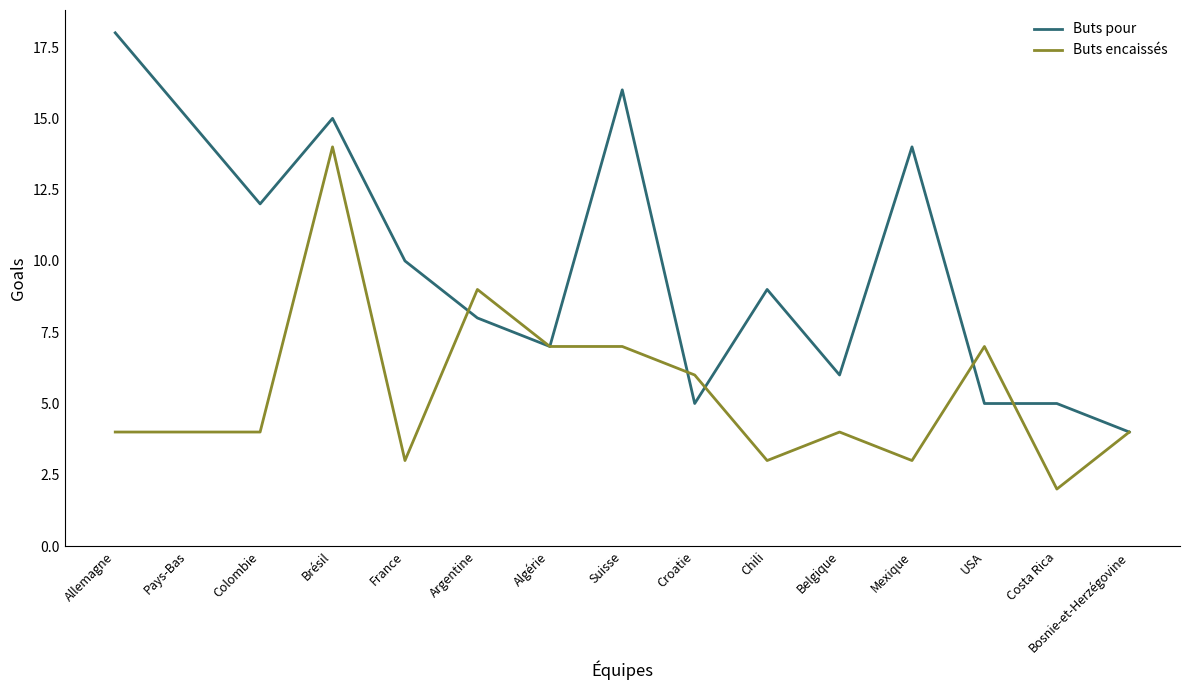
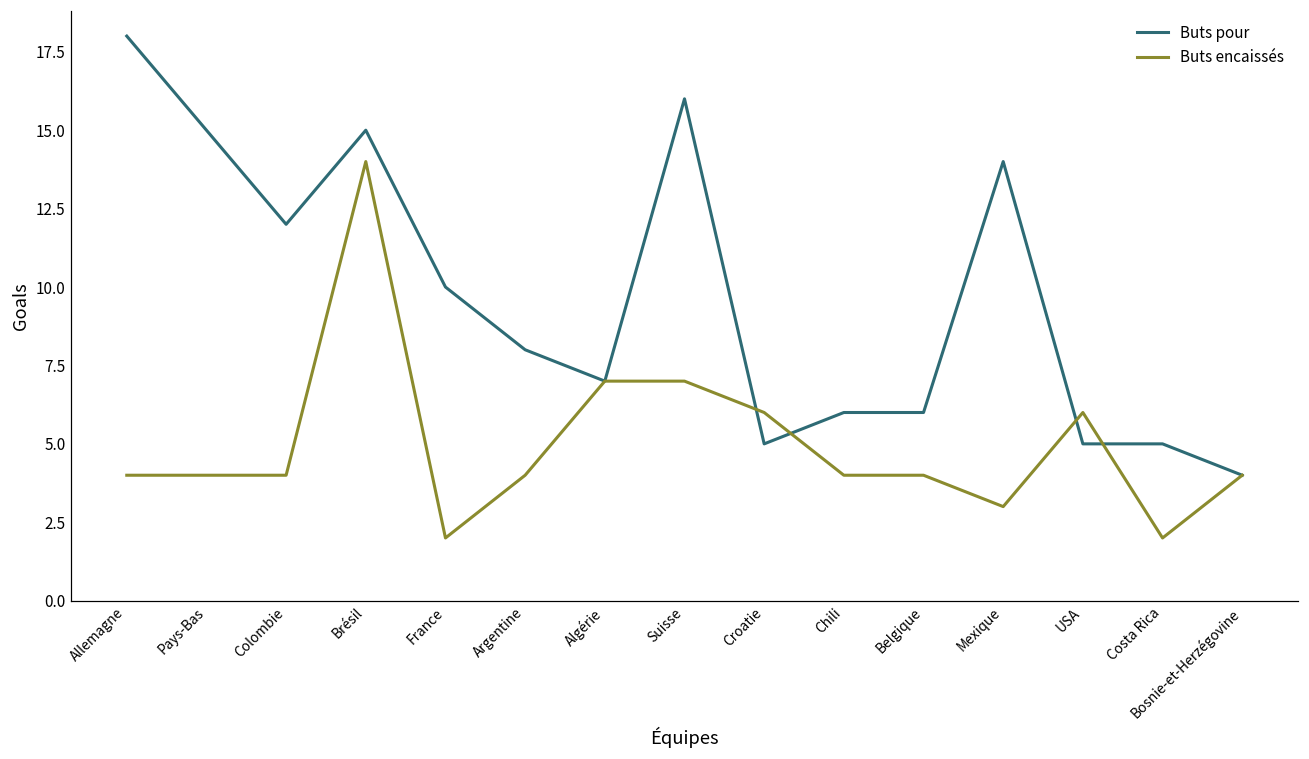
  {
    "Buts pour": {
      "Allemagne": 18,
      "Pays-Bas": 15,
      "Colombie": 12,
      "Brésil": 15,
      "France": 10,
      "Argentine": 8,
      "Suisse": 16,
      "Croatie": 5,
-     "Chili": 9,
+     "Chili": 6,
      "Belgique": 6,
      "Mexique": 14,
      "USA": 5,
      "Costa Rica": 5
    },
    "Buts encaissés": {
      "Allemagne": 4,
      "Pays-Bas": 4,
      "Colombie": 4,
      "Brésil": 14,
-     "France": 3,
-     "Argentine": 9,
+     "France": 2,
+     "Argentine": 4,
      "Suisse": 7,
      "Croatie": 6,
-     "Chili": 3,
+     "Chili": 4,
      "Belgique": 4,
      "Mexique": 3,
-     "USA": 7,
+     "USA": 6,
      "Costa Rica": 2
    }
  }
